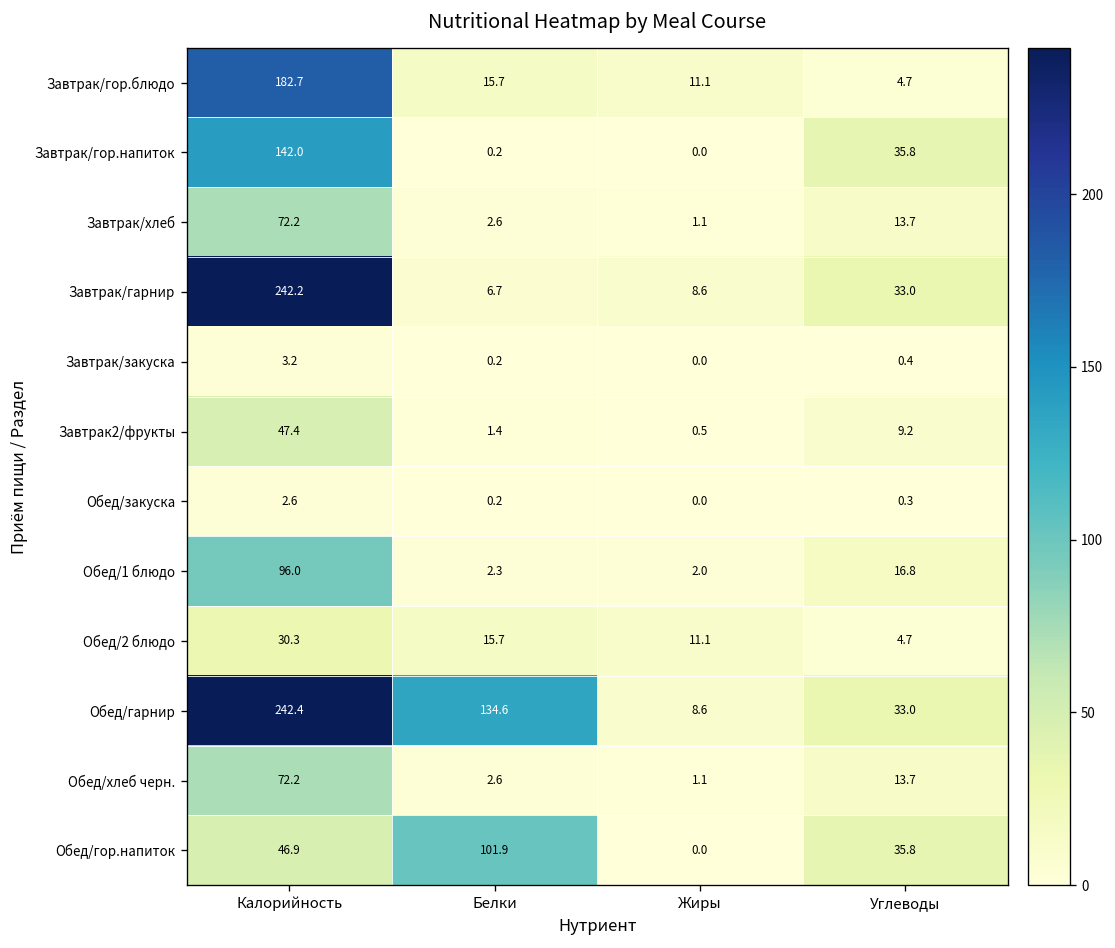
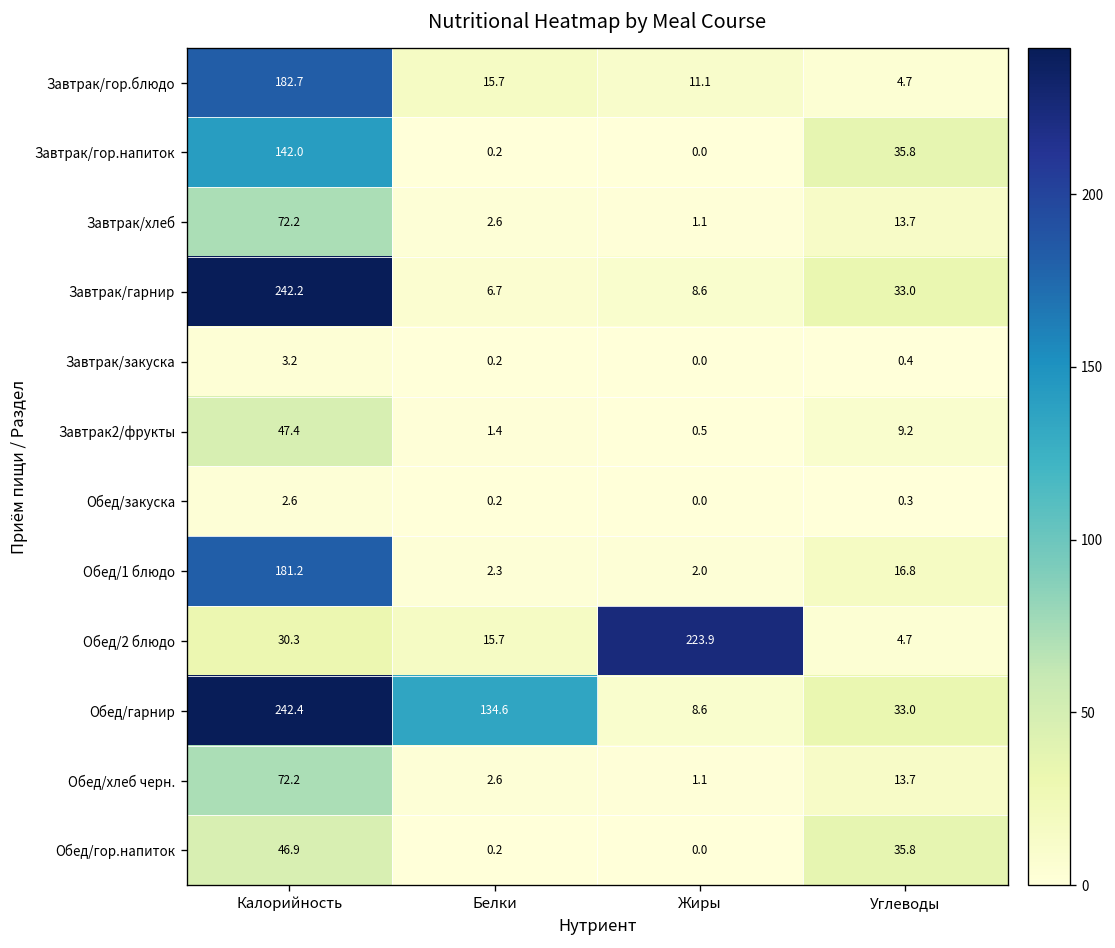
  {
    "Завтрак/гор.блюдо": {
      "Калорийность": 182.7,
      "Белки": 15.7,
      "Жиры": 11.1,
      "Углеводы": 4.7
    },
    "Завтрак/гор.напиток": {
      "Калорийность": 142.0,
      "Белки": 0.2,
      "Жиры": 0.0,
      "Углеводы": 35.8
    },
    "Завтрак/хлеб": {
      "Калорийность": 72.2,
      "Белки": 2.6,
      "Жиры": 1.1,
      "Углеводы": 13.7
    },
    "Завтрак/гарнир": {
      "Калорийность": 242.2,
      "Белки": 6.7,
      "Жиры": 8.6,
      "Углеводы": 33.0
    },
    "Завтрак/закуска": {
      "Калорийность": 3.2,
      "Белки": 0.2,
      "Жиры": 0.0,
      "Углеводы": 0.4
    },
    "Завтрак2/фрукты": {
      "Калорийность": 47.4,
      "Белки": 1.4,
      "Жиры": 0.5,
      "Углеводы": 9.2
    },
    "Обед/закуска": {
      "Калорийность": 2.6,
      "Белки": 0.2,
      "Жиры": 0.0,
      "Углеводы": 0.3
    },
    "Обед/1 блюдо": {
-     "Калорийность": 96.0,
+     "Калорийность": 181.2,
      "Белки": 2.3,
      "Жиры": 2.0,
      "Углеводы": 16.8
    },
    "Обед/2 блюдо": {
      "Калорийность": 30.3,
      "Белки": 15.7,
-     "Жиры": 11.1,
+     "Жиры": 223.9,
      "Углеводы": 4.7
    },
    "Обед/гарнир": {
      "Калорийность": 242.4,
      "Белки": 134.6,
      "Жиры": 8.6,
      "Углеводы": 33.0
    },
    "Обед/хлеб черн.": {
      "Калорийность": 72.2,
      "Белки": 2.6,
      "Жиры": 1.1,
      "Углеводы": 13.7
    },
    "Обед/гор.напиток": {
      "Калорийность": 46.9,
-     "Белки": 101.9,
+     "Белки": 0.2,
      "Жиры": 0.0,
      "Углеводы": 35.8
    }
  }
